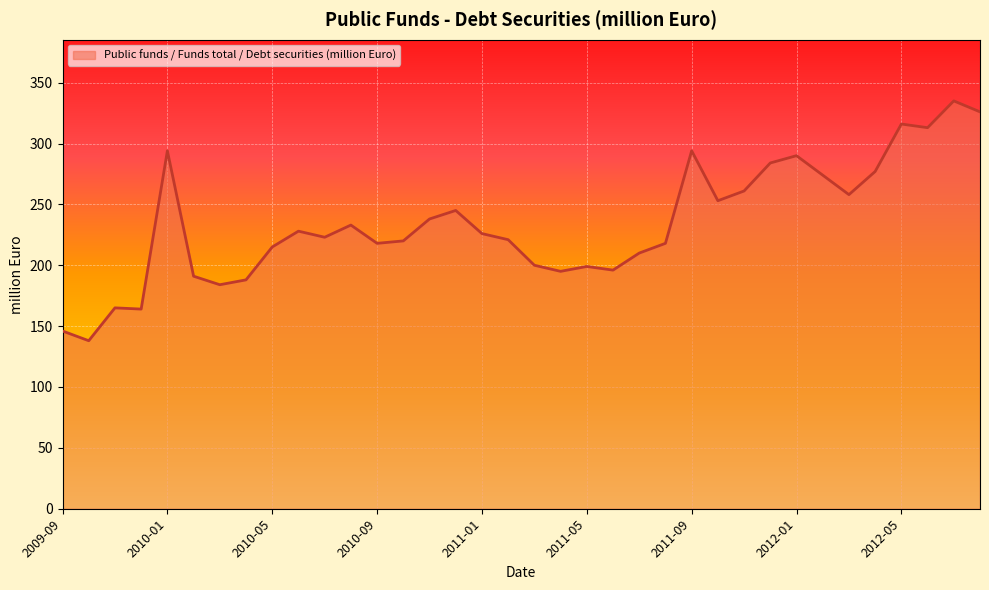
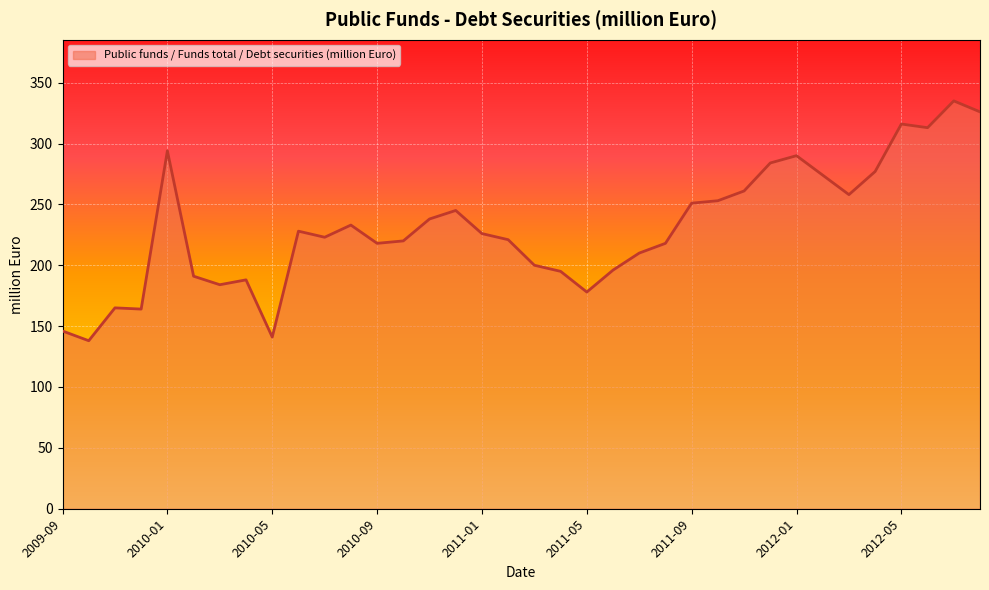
  {
    "2009-09": 146,
    "2010-01": 294,
-   "2010-05": 215,
+   "2010-05": 141,
    "2010-09": 218,
    "2011-01": 226,
-   "2011-05": 199,
-   "2011-09": 294,
+   "2011-05": 178,
+   "2011-09": 251,
    "2012-01": 290,
    "2012-05": 316
  }
